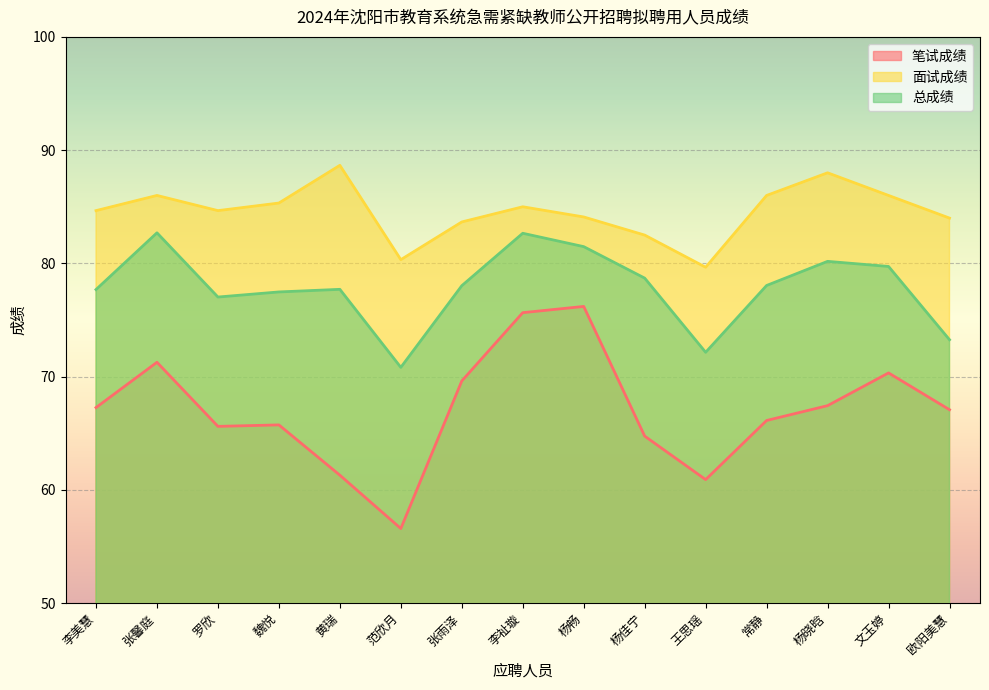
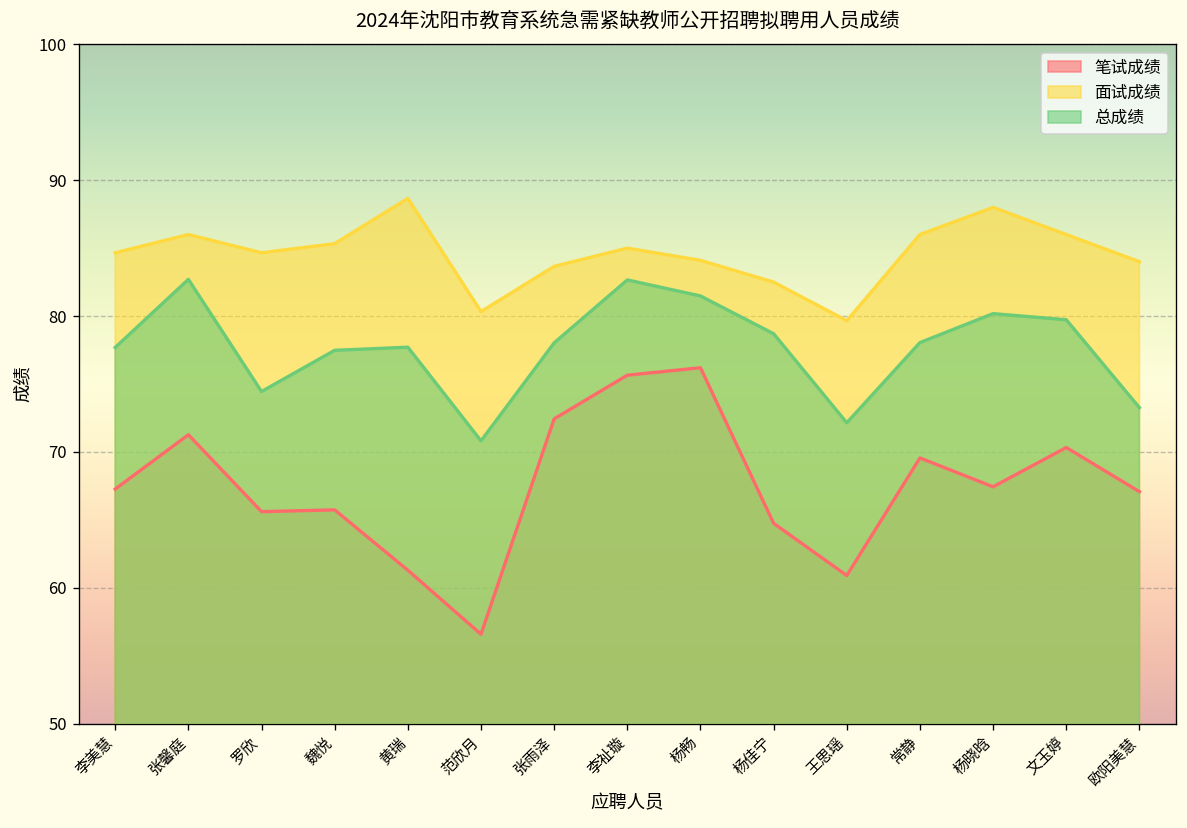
  {
    "笔试成绩": {
      "李美慧": 67.3,
      "张馨庭": 71.3,
      "罗欣": 65.6,
      "魏悦": 65.7,
      "黄瑞": 61.3,
      "范欣月": 56.6,
-     "张雨泽": 69.6,
+     "张雨泽": 72.4,
      "李祉璇": 75.7,
      "杨畅": 76.2,
      "杨佳宁": 64.8,
      "王思瑶": 60.9,
-     "常静": 66.1,
+     "常静": 69.6,
      "杨晓晗": 67.4,
      "文玉婷": 70.3,
      "欧阳美慧": 67.1
    },
    "面试成绩": {
      "李美慧": 84.7,
      "张馨庭": 86.0,
      "罗欣": 84.7,
      "魏悦": 85.3,
      "黄瑞": 88.7,
      "范欣月": 80.3,
      "张雨泽": 83.7,
      "李祉璇": 85.0,
      "杨畅": 84.1,
      "杨佳宁": 82.5,
      "王思瑶": 79.7,
      "常静": 86.0,
      "杨晓晗": 88.0,
      "文玉婷": 86.0,
      "欧阳美慧": 84.0
    },
    "总成绩": {
      "李美慧": 77.7,
      "张馨庭": 82.7,
-     "罗欣": 77.0,
+     "罗欣": 74.5,
      "魏悦": 77.5,
      "黄瑞": 77.7,
      "范欣月": 70.8,
      "张雨泽": 78.0,
      "李祉璇": 82.7,
      "杨畅": 81.5,
      "杨佳宁": 78.7,
      "王思瑶": 72.2,
      "常静": 78.1,
      "杨晓晗": 80.2,
      "文玉婷": 79.7,
      "欧阳美慧": 73.3
    }
  }
